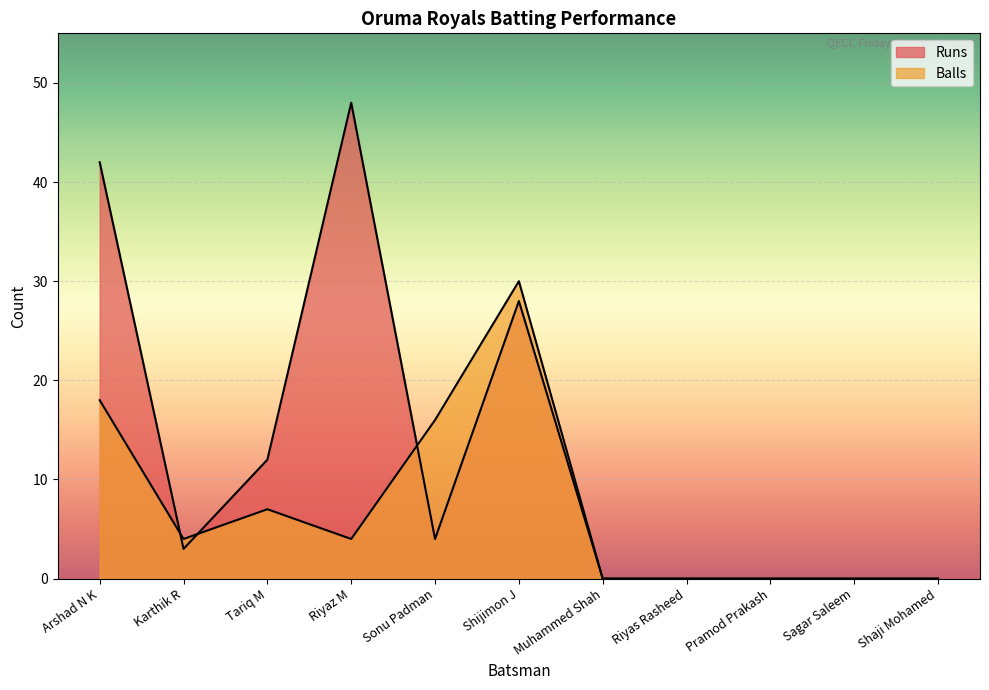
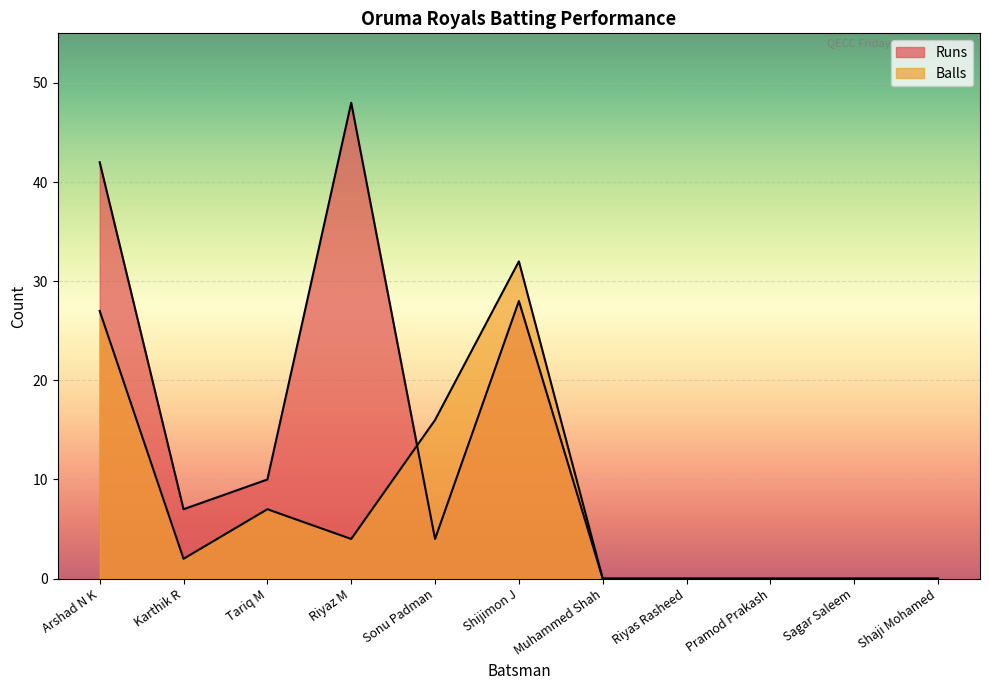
  {
    "Runs": {
      "Arshad N K": 42,
-     "Karthik R": 3,
-     "Tariq M": 12,
+     "Karthik R": 7,
+     "Tariq M": 10,
      "Riyaz M": 48,
      "Sonu Padman": 4,
      "Shijimon J": 28
    },
    "Balls": {
-     "Arshad N K": 18,
-     "Karthik R": 4,
+     "Arshad N K": 27,
+     "Karthik R": 2,
      "Tariq M": 7,
      "Riyaz M": 4,
      "Sonu Padman": 16,
-     "Shijimon J": 30
+     "Shijimon J": 32
    }
  }
